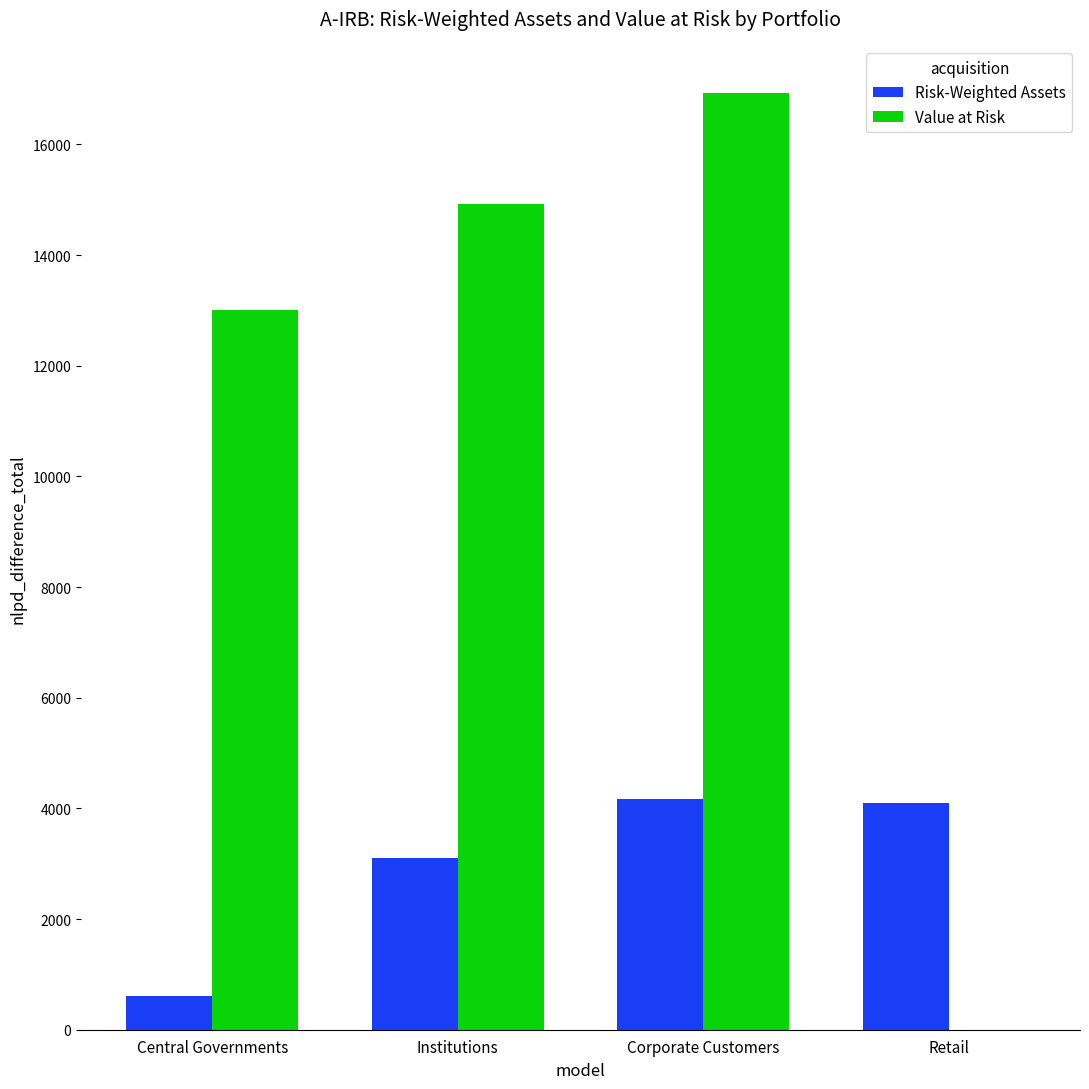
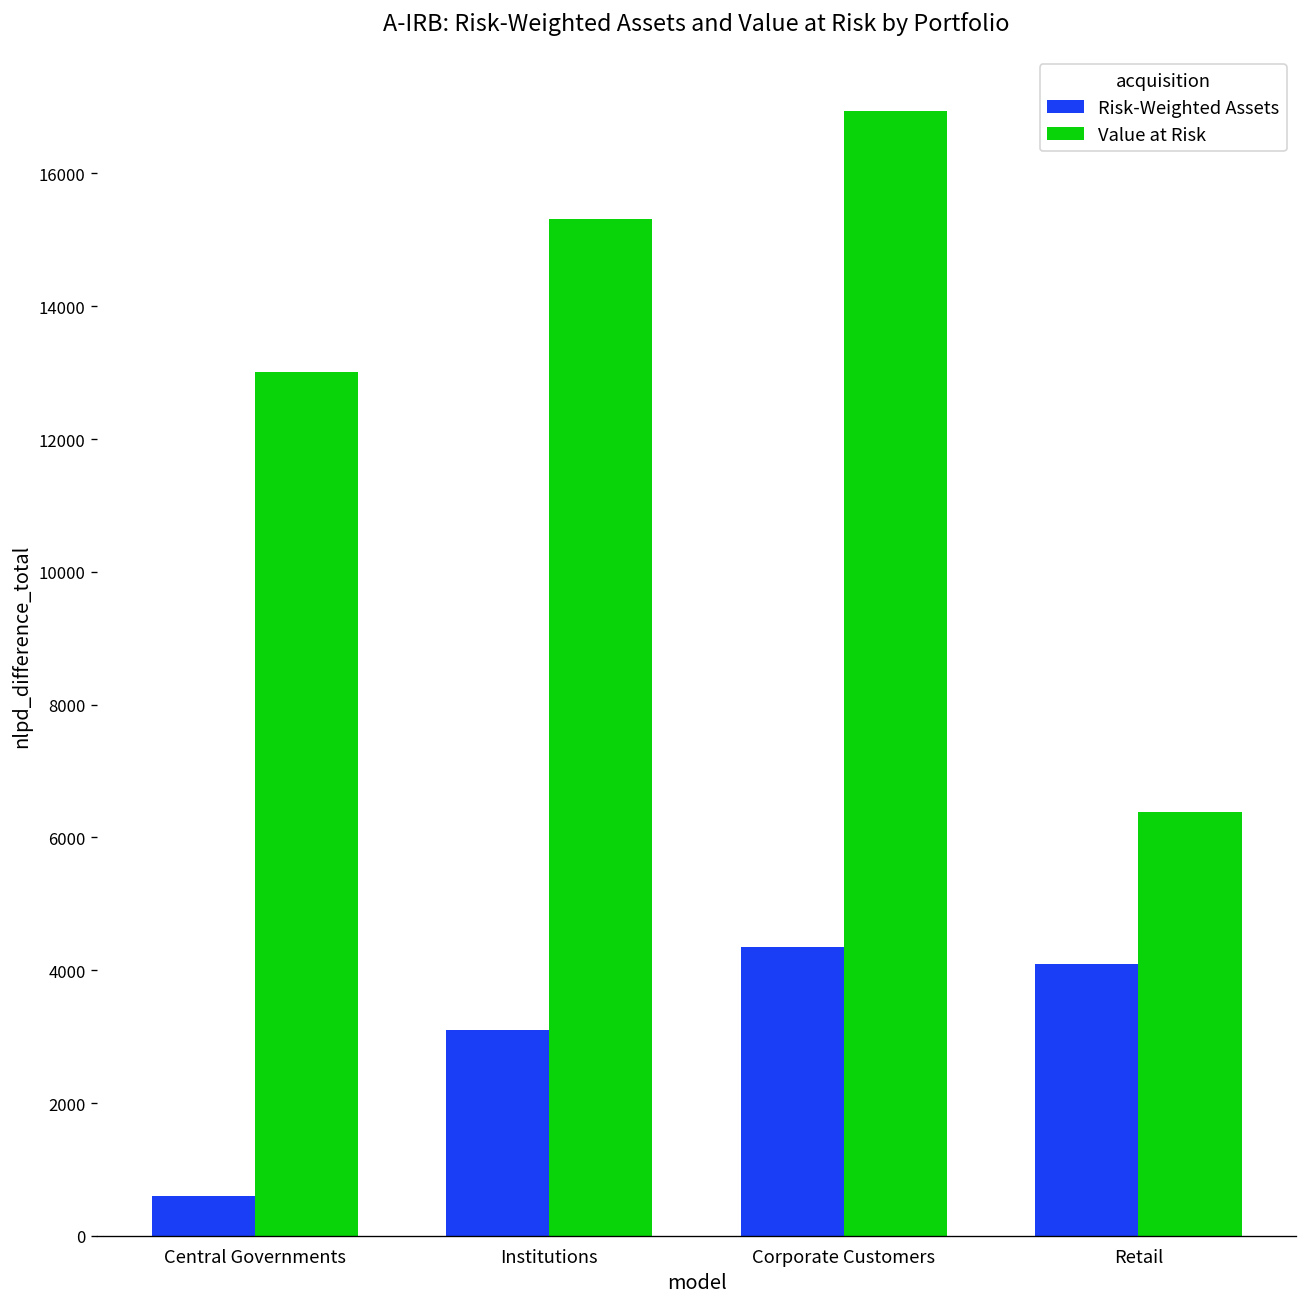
  {
    "Risk-Weighted Assets": {
      "Central Governments": 600,
      "Institutions": 3100,
-     "Corporate Customers": 4200,
+     "Corporate Customers": 4400,
      "Retail": 4100
    },
    "Value at Risk": {
      "Central Governments": 13000,
-     "Institutions": 14900,
+     "Institutions": 15300,
      "Corporate Customers": 16900,
-     "Retail": 0
+     "Retail": 6400
    }
  }
